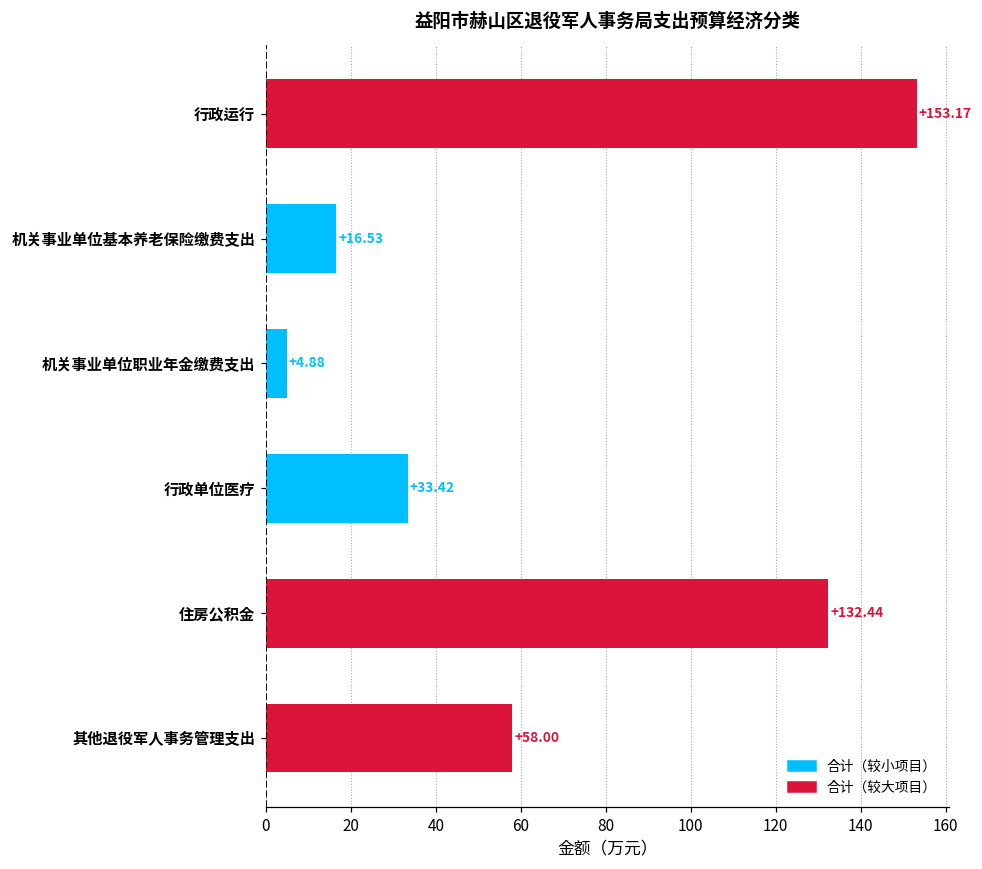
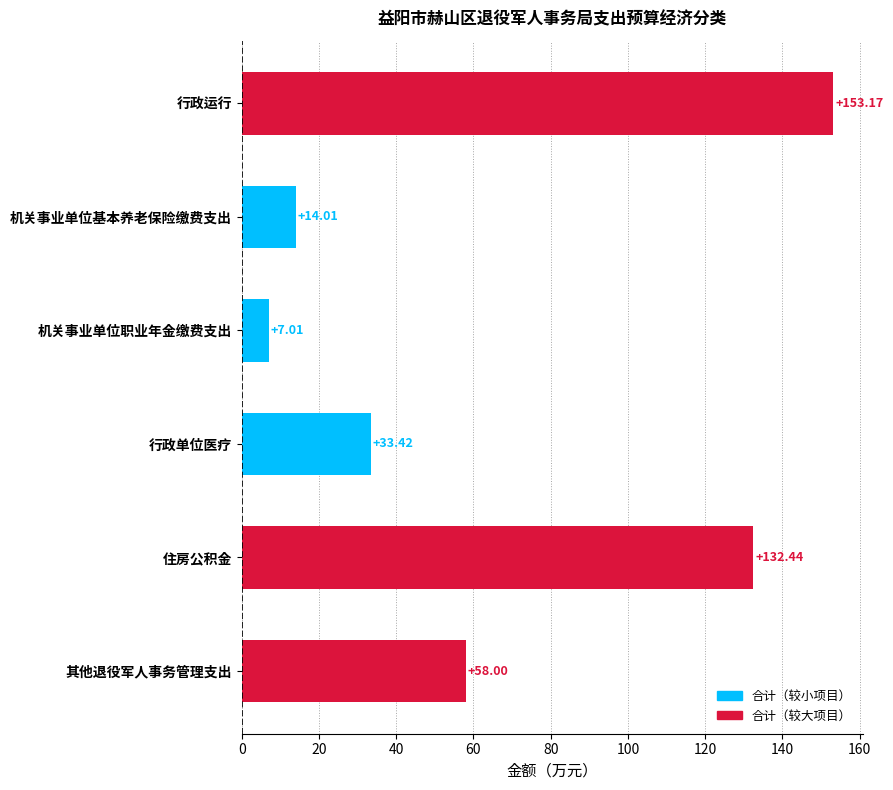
  {
    "行政运行": "+153.17",
-   "机关事业单位基本养老保险缴费支出": "+16.53",
-   "机关事业单位职业年金缴费支出": "+4.88",
+   "机关事业单位基本养老保险缴费支出": "+14.01",
+   "机关事业单位职业年金缴费支出": "+7.01",
    "行政单位医疗": "+33.42",
    "住房公积金": "+132.44",
    "其他退役军人事务管理支出": "+58.00"
  }
